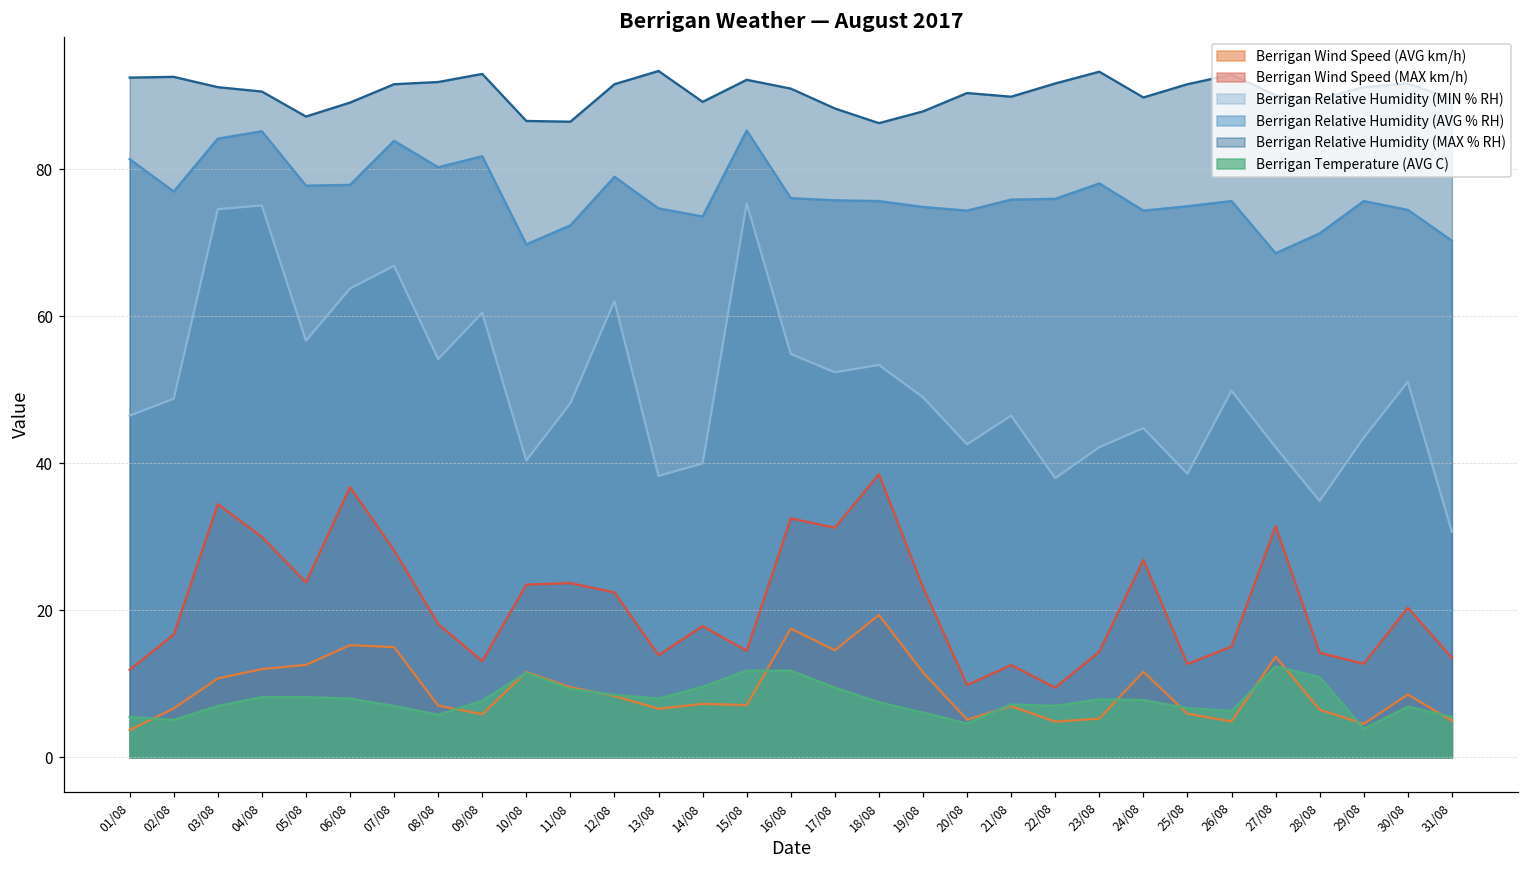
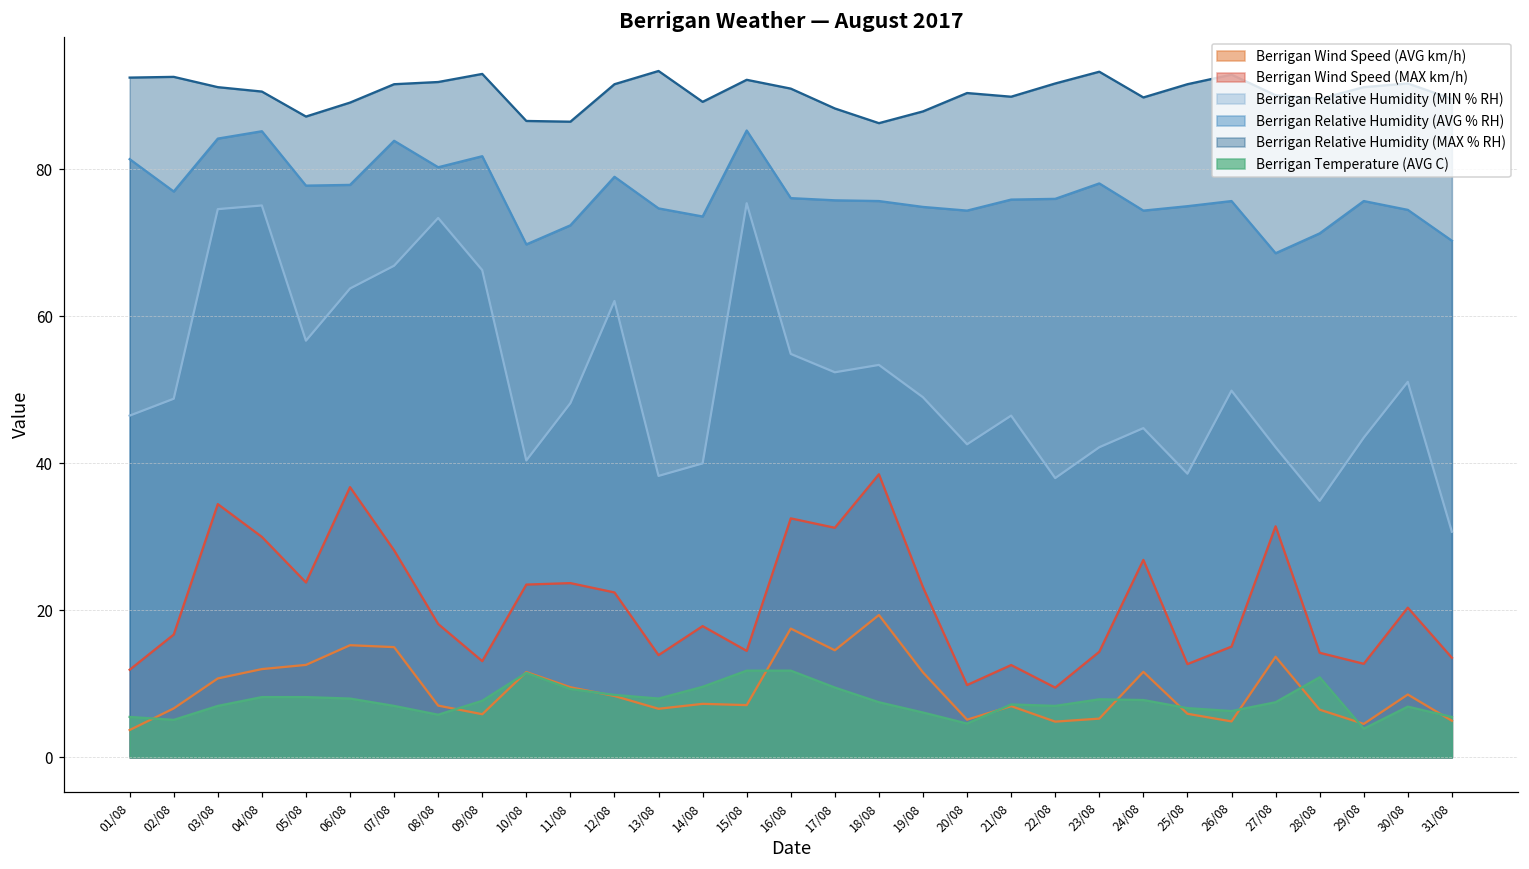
  {
    "Berrigan Relative Humidity (MIN % RH)": {
      "01/08": 47,
      "02/08": 49,
      "03/08": 75,
      "04/08": 75,
      "05/08": 57,
      "06/08": 64,
      "07/08": 67,
-     "08/08": 54,
-     "09/08": 61,
+     "08/08": 73,
+     "09/08": 66,
      "10/08": 40,
      "11/08": 48,
      "12/08": 62,
      "13/08": 38,
      "14/08": 40,
      "15/08": 75,
      "16/08": 55,
      "17/08": 52,
      "18/08": 53,
      "19/08": 49,
      "20/08": 43,
      "21/08": 47,
      "22/08": 38,
      "23/08": 42,
      "24/08": 45,
      "25/08": 39,
      "26/08": 50,
      "27/08": 42,
      "28/08": 35,
      "29/08": 44,
      "30/08": 51,
      "31/08": 31
    },
    "Berrigan Temperature (AVG C)": {
      "01/08": 6,
      "02/08": 5,
      "03/08": 7,
      "04/08": 8,
      "05/08": 8,
      "06/08": 8,
      "07/08": 7,
      "08/08": 6,
      "09/08": 8,
      "13/08": 8,
      "14/08": 10,
      "15/08": 12,
      "16/08": 12,
      "17/08": 10,
      "18/08": 8,
      "19/08": 6,
      "20/08": 5,
      "22/08": 7,
      "23/08": 8,
      "24/08": 8,
      "25/08": 7,
      "26/08": 6,
-     "27/08": 12,
+     "27/08": 8,
      "28/08": 11,
      "29/08": 4,
      "30/08": 7,
      "31/08": 6
    }
  }
